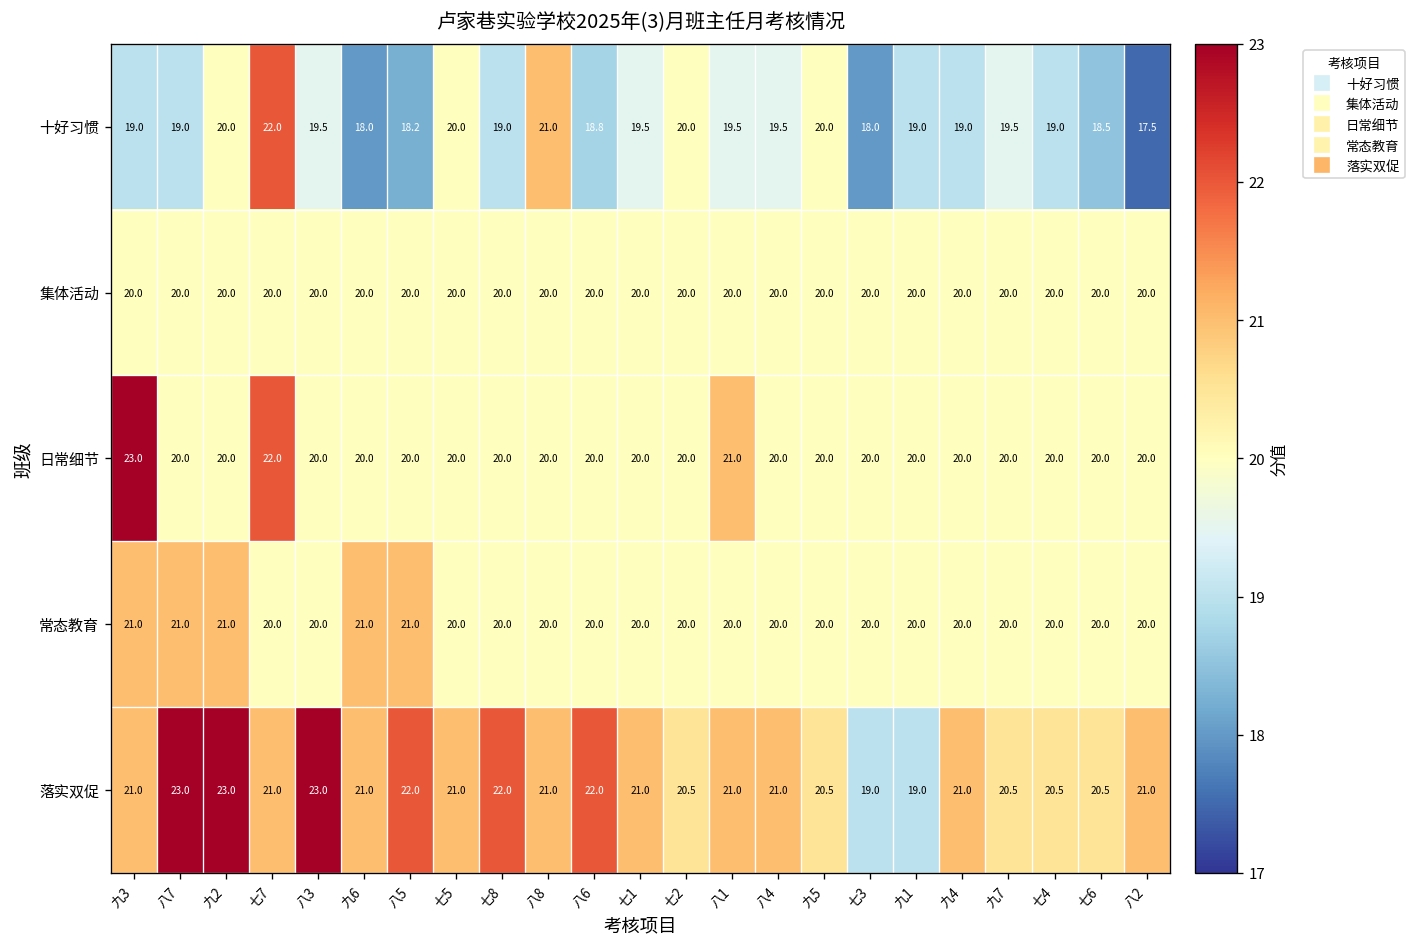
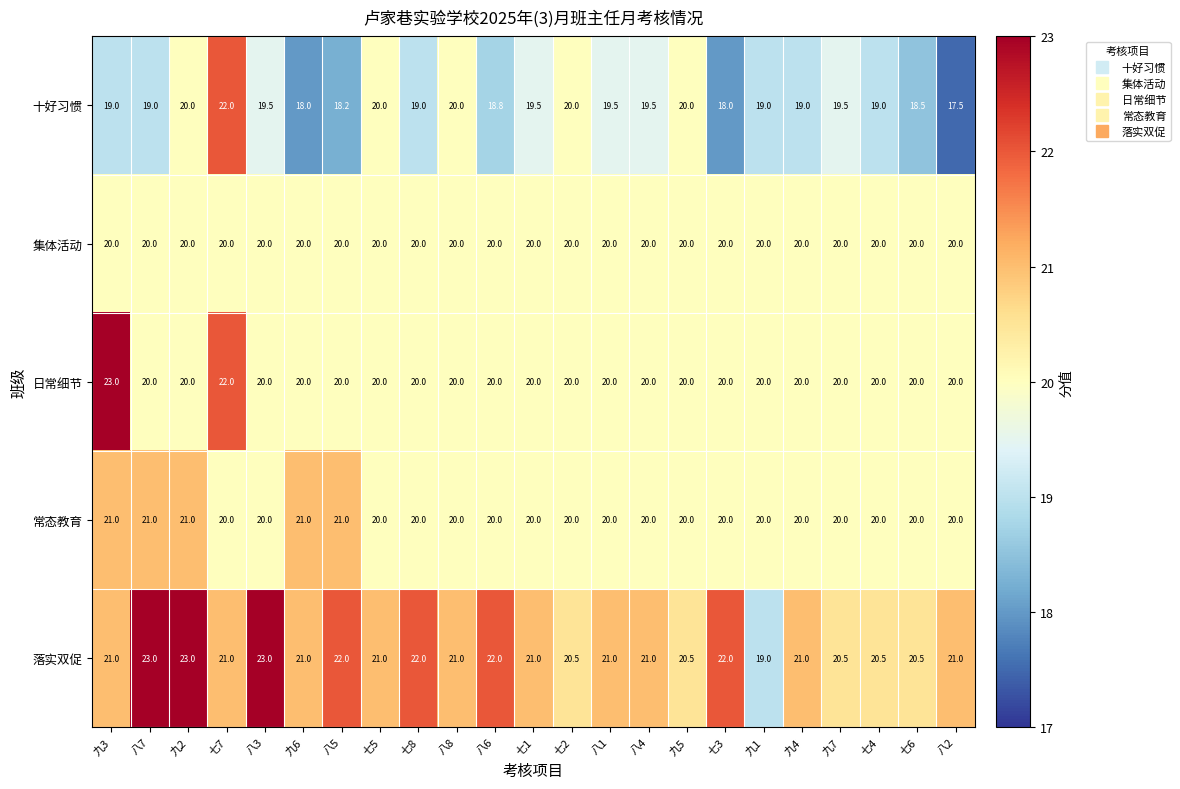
  {
    "十好习惯": {
      "九3": 19.0,
      "八7": 19.0,
      "九2": 20.0,
      "七7": 22.0,
      "八3": 19.5,
      "九6": 18.0,
      "八5": 18.2,
      "七5": 20.0,
      "七8": 19.0,
-     "八8": 21.0,
+     "八8": 20.0,
      "八6": 18.8,
      "七1": 19.5,
      "七2": 20.0,
      "八1": 19.5,
      "八4": 19.5,
      "九5": 20.0,
      "七3": 18.0,
      "九1": 19.0,
      "九4": 19.0,
      "九7": 19.5,
      "七4": 19.0,
      "七6": 18.5,
      "八2": 17.5
    },
    "集体活动": {
      "九3": 20.0,
      "八7": 20.0,
      "九2": 20.0,
      "七7": 20.0,
      "八3": 20.0,
      "九6": 20.0,
      "八5": 20.0,
      "七5": 20.0,
      "七8": 20.0,
      "八8": 20.0,
      "八6": 20.0,
      "七1": 20.0,
      "七2": 20.0,
      "八1": 20.0,
      "八4": 20.0,
      "九5": 20.0,
      "七3": 20.0,
      "九1": 20.0,
      "九4": 20.0,
      "九7": 20.0,
      "七4": 20.0,
      "七6": 20.0,
      "八2": 20.0
    },
    "日常细节": {
      "九3": 23.0,
      "八7": 20.0,
      "九2": 20.0,
      "七7": 22.0,
      "八3": 20.0,
      "九6": 20.0,
      "八5": 20.0,
      "七5": 20.0,
      "七8": 20.0,
      "八8": 20.0,
      "八6": 20.0,
      "七1": 20.0,
      "七2": 20.0,
-     "八1": 21.0,
+     "八1": 20.0,
      "八4": 20.0,
      "九5": 20.0,
      "七3": 20.0,
      "九1": 20.0,
      "九4": 20.0,
      "九7": 20.0,
      "七4": 20.0,
      "七6": 20.0,
      "八2": 20.0
    },
    "常态教育": {
      "九3": 21.0,
      "八7": 21.0,
      "九2": 21.0,
      "七7": 20.0,
      "八3": 20.0,
      "九6": 21.0,
      "八5": 21.0,
      "七5": 20.0,
      "七8": 20.0,
      "八8": 20.0,
      "八6": 20.0,
      "七1": 20.0,
      "七2": 20.0,
      "八1": 20.0,
      "八4": 20.0,
      "九5": 20.0,
      "七3": 20.0,
      "九1": 20.0,
      "九4": 20.0,
      "九7": 20.0,
      "七4": 20.0,
      "七6": 20.0,
      "八2": 20.0
    },
    "落实双促": {
      "九3": 21.0,
      "八7": 23.0,
      "九2": 23.0,
      "七7": 21.0,
      "八3": 23.0,
      "九6": 21.0,
      "八5": 22.0,
      "七5": 21.0,
      "七8": 22.0,
      "八8": 21.0,
      "八6": 22.0,
      "七1": 21.0,
      "七2": 20.5,
      "八1": 21.0,
      "八4": 21.0,
      "九5": 20.5,
-     "七3": 19.0,
+     "七3": 22.0,
      "九1": 19.0,
      "九4": 21.0,
      "九7": 20.5,
      "七4": 20.5,
      "七6": 20.5,
      "八2": 21.0
    }
  }
